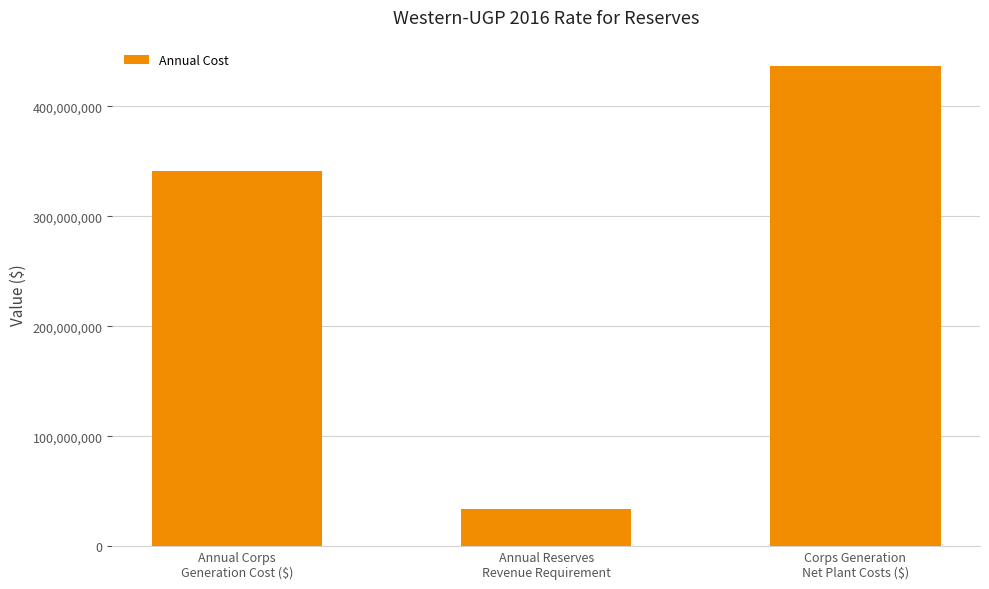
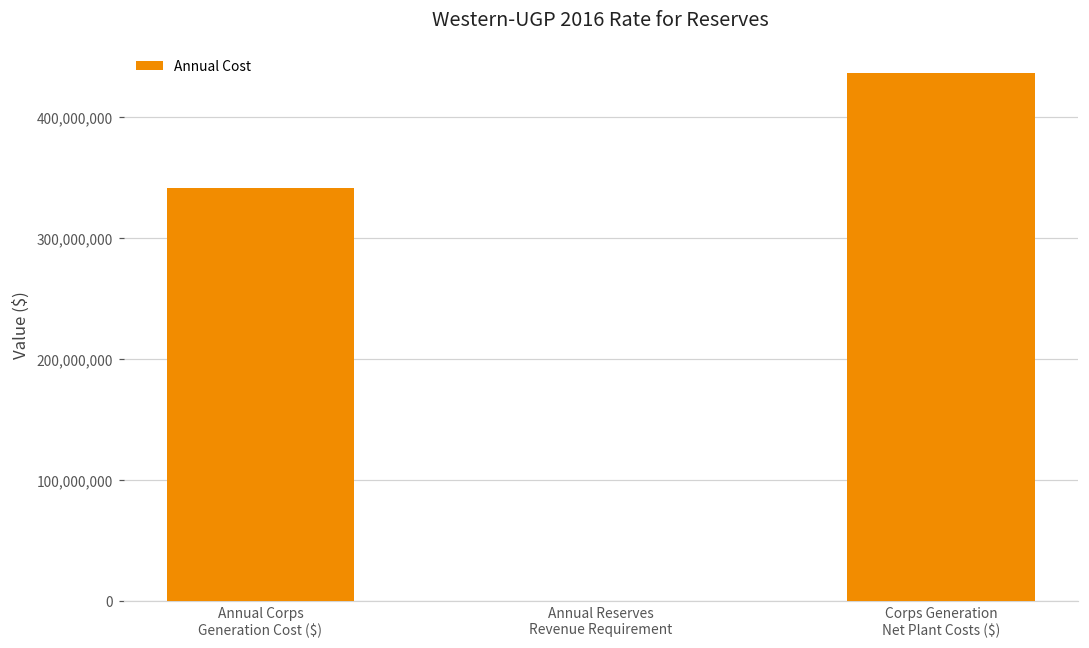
  {
    "Annual Corps Generation Cost ($)": "341,000,000",
-   "Annual Reserves Revenue Requirement": "33,000,000",
+   "Annual Reserves Revenue Requirement": "0",
    "Corps Generation Net Plant Costs ($)": "436,000,000"
  }
